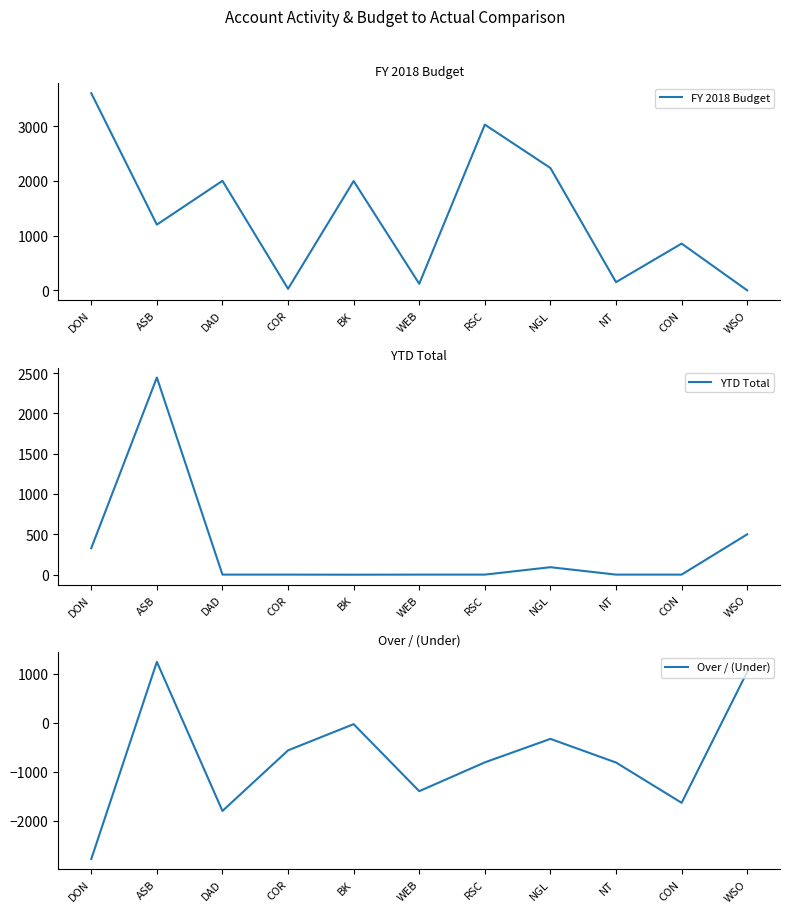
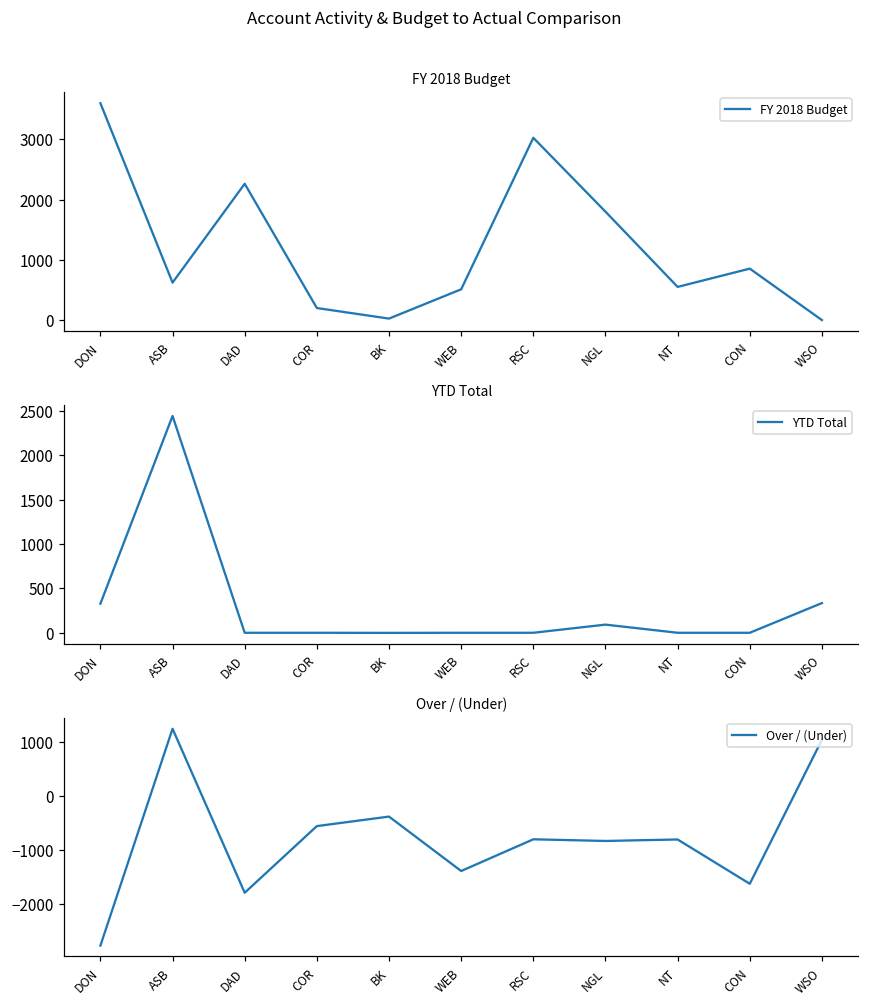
  {
    "FY 2018 Budget": {
      "DON": 3600,
-     "ASB": 1200,
-     "DAD": 2000,
-     "COR": 0,
-     "BK": 2000,
-     "WEB": 100,
+     "ASB": 600,
+     "DAD": 2300,
+     "COR": 200,
+     "BK": 0,
+     "WEB": 500,
      "RSC": 3000,
-     "NGL": 2200,
-     "NT": 200,
+     "NGL": 1800,
+     "NT": 600,
      "CON": 900,
      "WSO": 0
    },
    "YTD Total": {
      "DON": 300,
      "ASB": 2400,
      "DAD": 0,
      "COR": 0,
      "BK": 0,
      "WEB": 0,
      "RSC": 0,
      "NGL": 100,
      "NT": 0,
      "CON": 0,
-     "WSO": 500
+     "WSO": 300
    },
    "Over / (Under)": {
      "DON": -2800,
      "ASB": 1200,
      "DAD": -1800,
      "COR": -600,
-     "BK": 0,
+     "BK": -400,
      "WEB": -1400,
      "RSC": -800,
-     "NGL": -300,
+     "NGL": -800,
      "NT": -800,
      "CON": -1600
    }
  }
